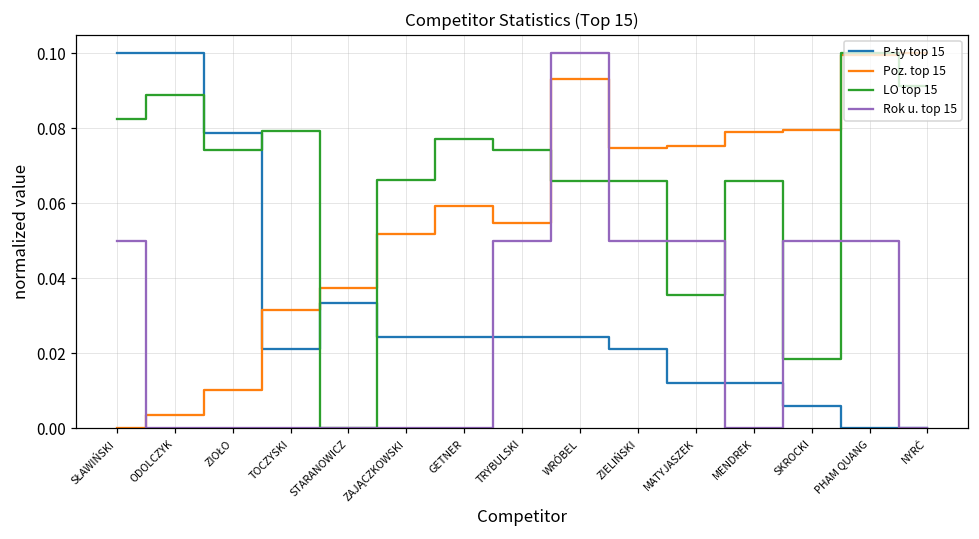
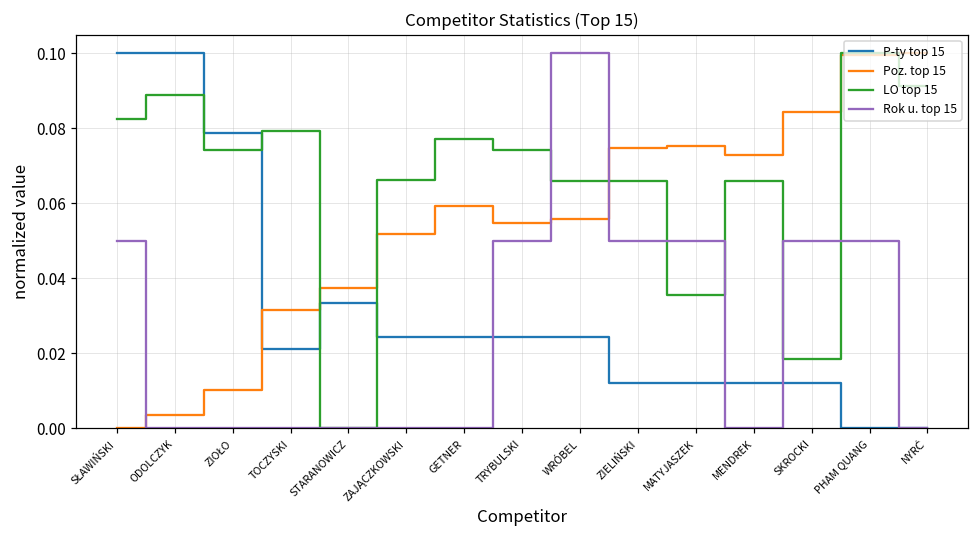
  {
    "P-ty top 15": {
      "SŁAWIŃSKI": 0.100,
      "ODOLCZYK": 0.100,
      "ZIOŁO": 0.079,
      "TOCZYSKI": 0.021,
      "STARANOWICZ": 0.033,
      "ZAJĄCZKOWSKI": 0.024,
      "GETNER": 0.024,
      "TRYBULSKI": 0.024,
      "WRÓBEL": 0.024,
-     "ZIELIŃSKI": 0.021,
+     "ZIELIŃSKI": 0.012,
      "MATYJASZEK": 0.012,
      "MENDREK": 0.012,
-     "SKROCKI": 0.006,
+     "SKROCKI": 0.012,
      "PHAM QUANG": 0.000
    },
    "Poz. top 15": {
      "SŁAWIŃSKI": 0.000,
      "ODOLCZYK": 0.003,
      "ZIOŁO": 0.010,
      "TOCZYSKI": 0.032,
      "STARANOWICZ": 0.037,
      "ZAJĄCZKOWSKI": 0.052,
      "GETNER": 0.059,
      "TRYBULSKI": 0.055,
-     "WRÓBEL": 0.093,
+     "WRÓBEL": 0.056,
      "ZIELIŃSKI": 0.075,
      "MATYJASZEK": 0.075,
-     "MENDREK": 0.079,
-     "SKROCKI": 0.080
+     "MENDREK": 0.073,
+     "SKROCKI": 0.084
    },
    "LO top 15": {
      "SŁAWIŃSKI": 0.083,
      "ODOLCZYK": 0.089,
      "ZIOŁO": 0.074,
      "TOCZYSKI": 0.079,
      "ZAJĄCZKOWSKI": 0.066,
      "GETNER": 0.077,
      "TRYBULSKI": 0.074,
      "WRÓBEL": 0.066,
      "ZIELIŃSKI": 0.066,
      "MATYJASZEK": 0.036,
      "MENDREK": 0.066,
      "SKROCKI": 0.018
    },
    "Rok u. top 15": {
      "SŁAWIŃSKI": 0.050,
      "ODOLCZYK": 0.000,
      "ZIOŁO": 0.000,
      "TOCZYSKI": 0.000,
      "ZAJĄCZKOWSKI": 0.000,
      "GETNER": 0.000,
      "TRYBULSKI": 0.050,
      "WRÓBEL": 0.100,
      "ZIELIŃSKI": 0.050,
      "MATYJASZEK": 0.050,
      "MENDREK": 0.000,
      "SKROCKI": 0.050,
      "PHAM QUANG": 0.050
    }
  }
